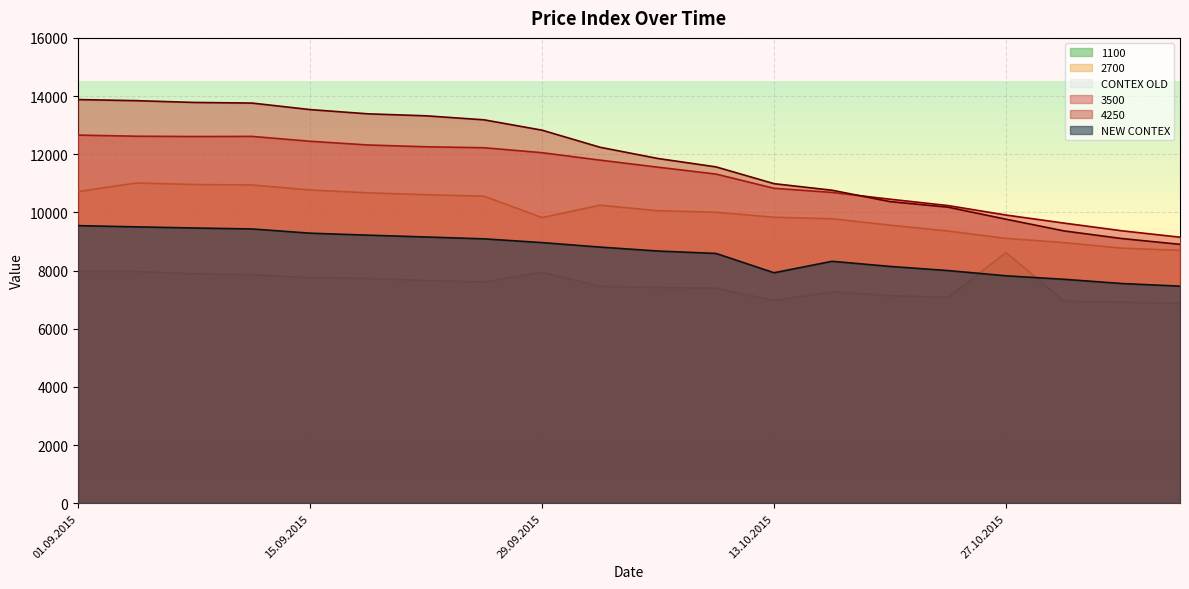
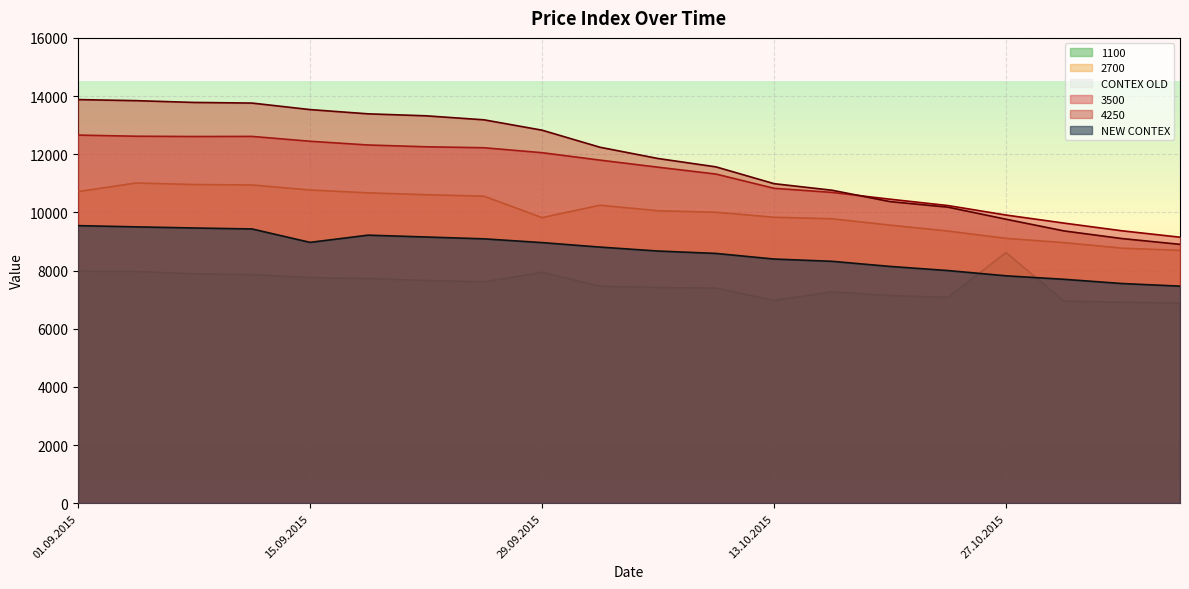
  {
    "1100": {
      "01.09.2015": 8000,
      "15.09.2015": 7800,
      "29.09.2015": 7900,
      "13.10.2015": 7000,
      "27.10.2015": 8600
    },
    "2700": {
      "01.09.2015": 10700,
      "15.09.2015": 10800,
      "29.09.2015": 9800,
      "13.10.2015": 9800,
      "27.10.2015": 9100
    },
    "CONTEX OLD": {
      "01.09.2015": 0,
      "15.09.2015": 0,
      "29.09.2015": 0,
      "13.10.2015": 0,
      "27.10.2015": 0
    },
    "NEW CONTEX": {
      "01.09.2015": 9500,
-     "15.09.2015": 9300,
+     "15.09.2015": 9000,
      "29.09.2015": 9000,
-     "13.10.2015": 7900,
+     "13.10.2015": 8400,
      "27.10.2015": 7800
    }
  }
